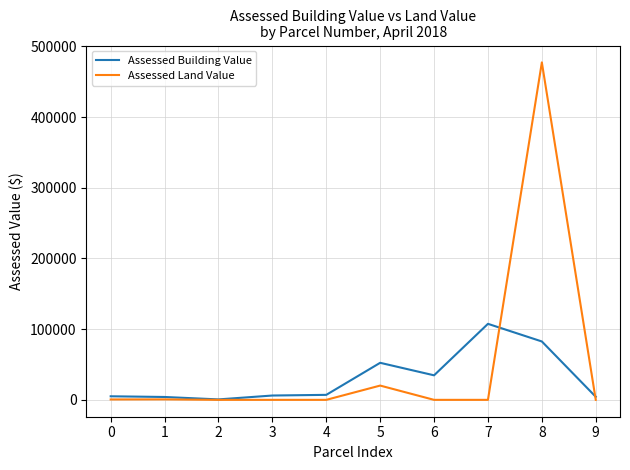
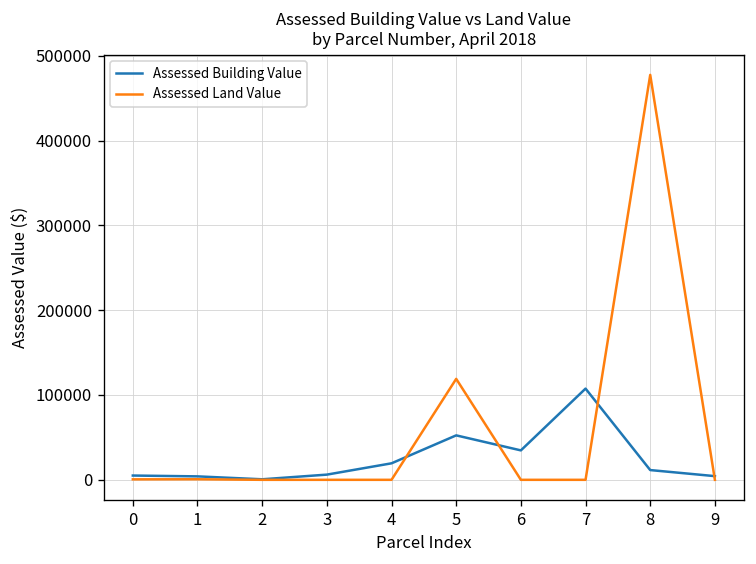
  {
    "Assessed Building Value": {
      "0": 10000,
      "3": 10000,
-     "4": 10000,
+     "4": 20000,
      "5": 50000,
      "6": 30000,
      "7": 110000,
-     "8": 80000,
+     "8": 10000,
      "9": 0
    },
    "Assessed Land Value": {
      "0": 0,
      "3": 0,
      "4": 0,
-     "5": 20000,
+     "5": 120000,
      "6": 0,
      "7": 0,
      "8": 480000,
      "9": 0
    }
  }
